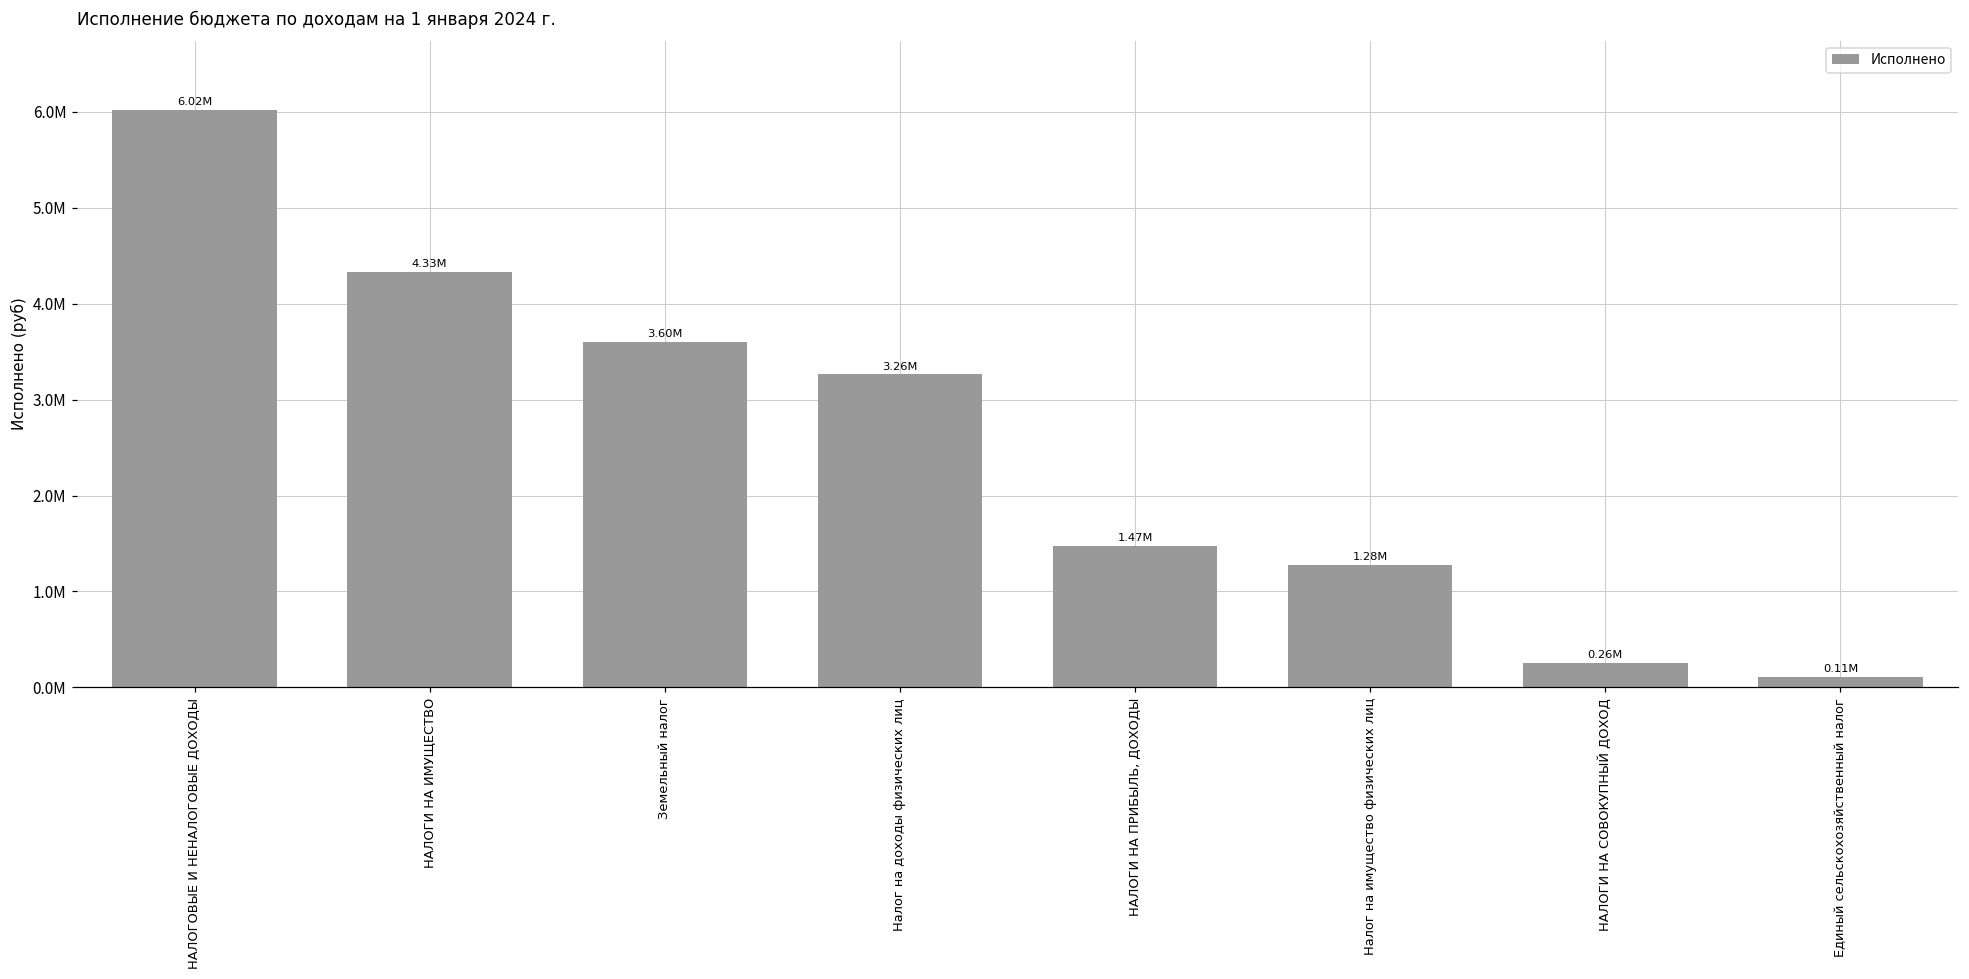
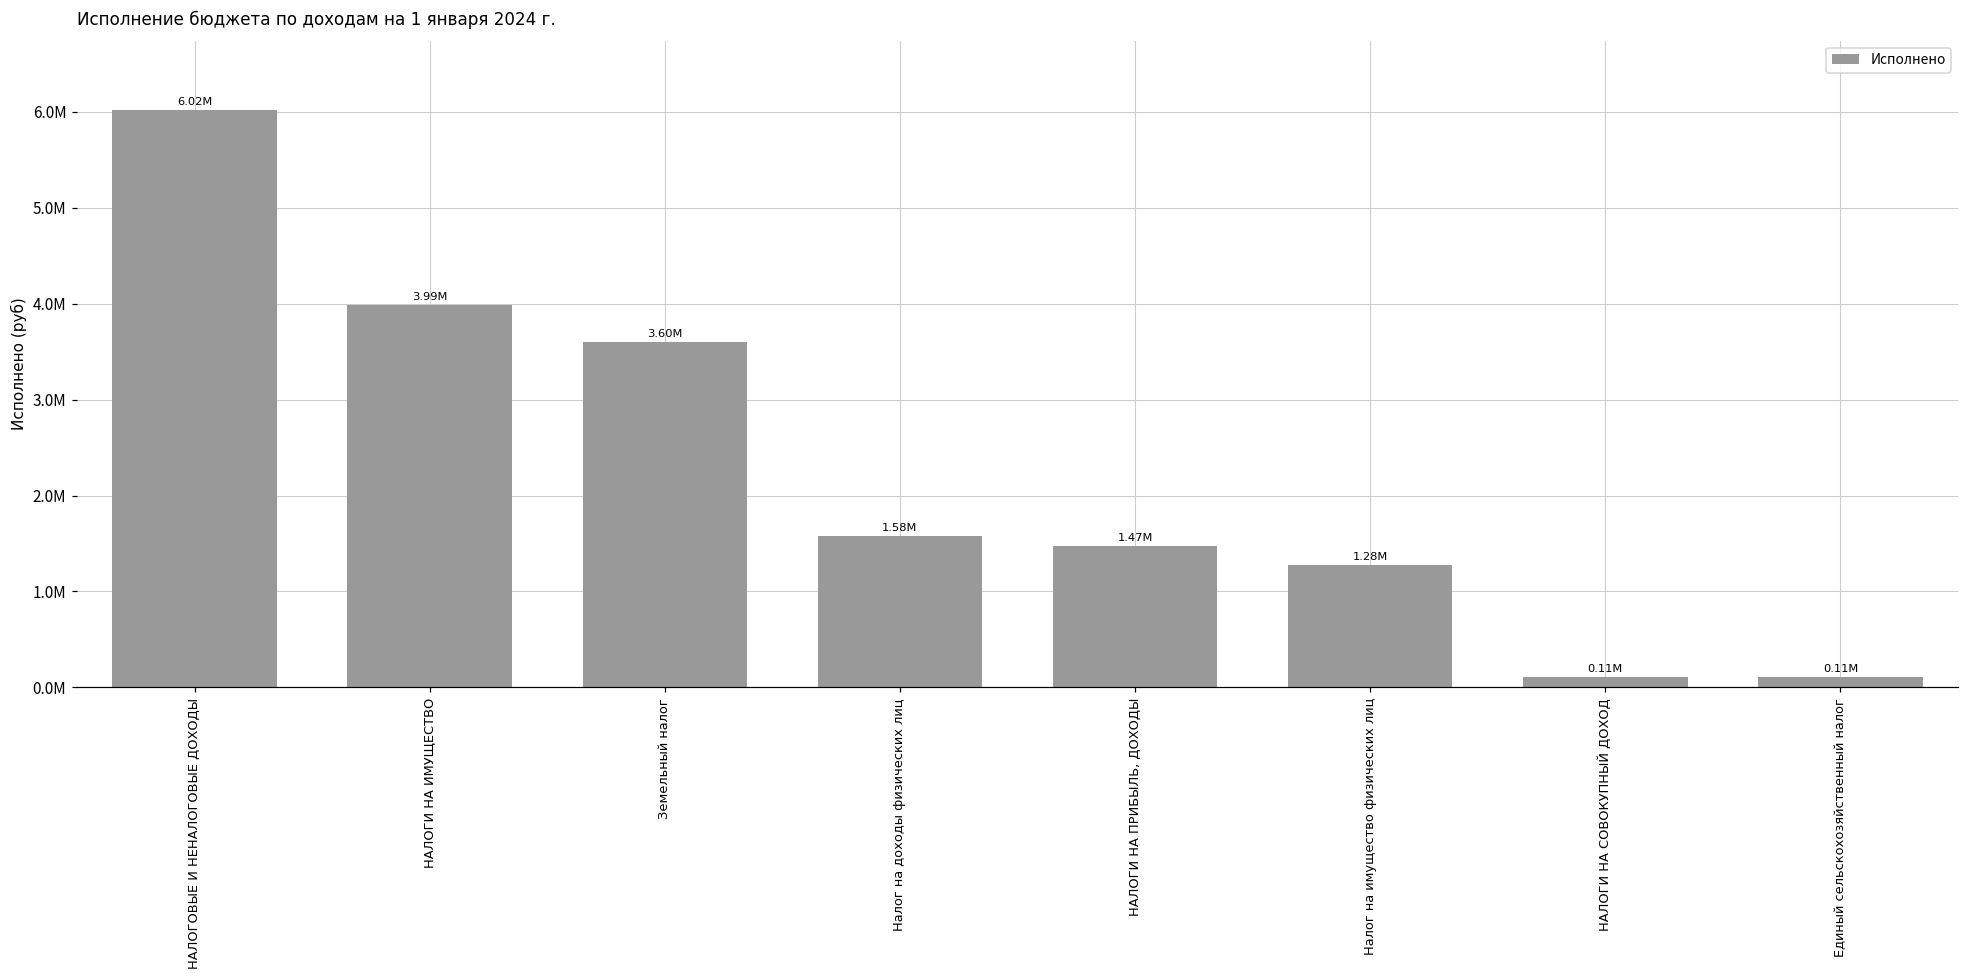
  {
-   "НАЛОГИ НА ИМУЩЕСТВО": "4.33М",
-   "Налог на доходы физических лиц": "3.26М",
-   "НАЛОГИ НА СОВОКУПНЫЙ ДОХОД": "0.26М"
+   "НАЛОГИ НА ИМУЩЕСТВО": "3.99М",
+   "Налог на доходы физических лиц": "1.58М",
+   "НАЛОГИ НА СОВОКУПНЫЙ ДОХОД": "0.11М"
  }
